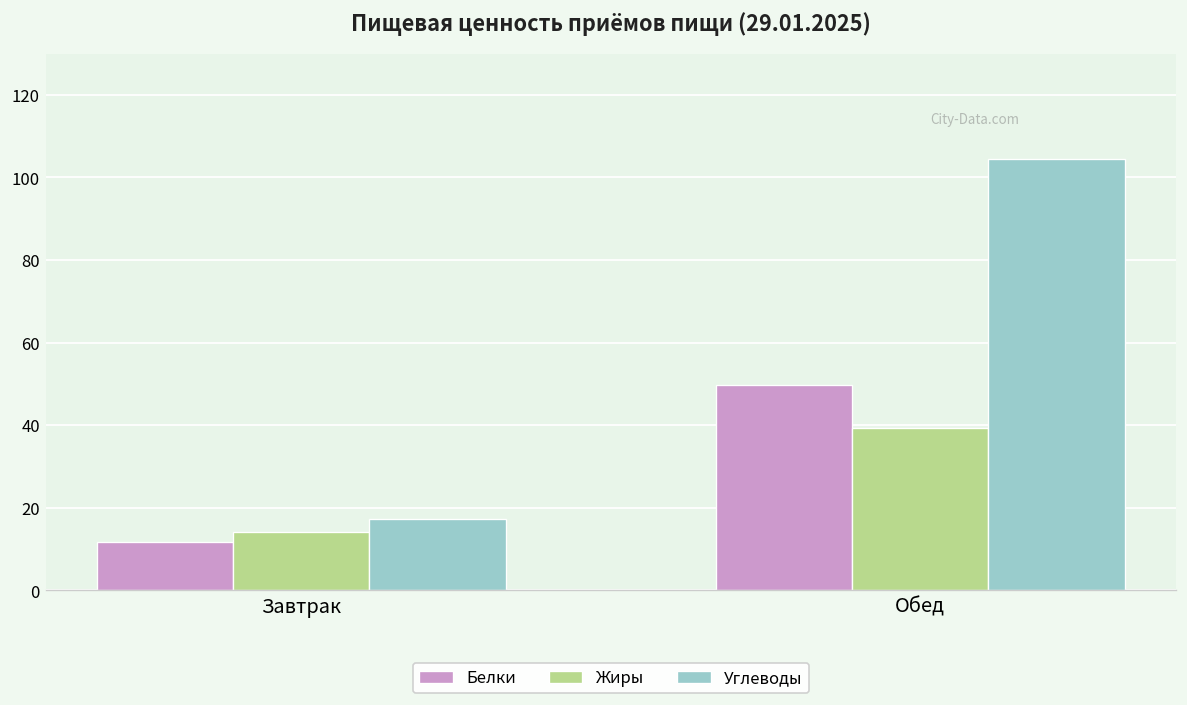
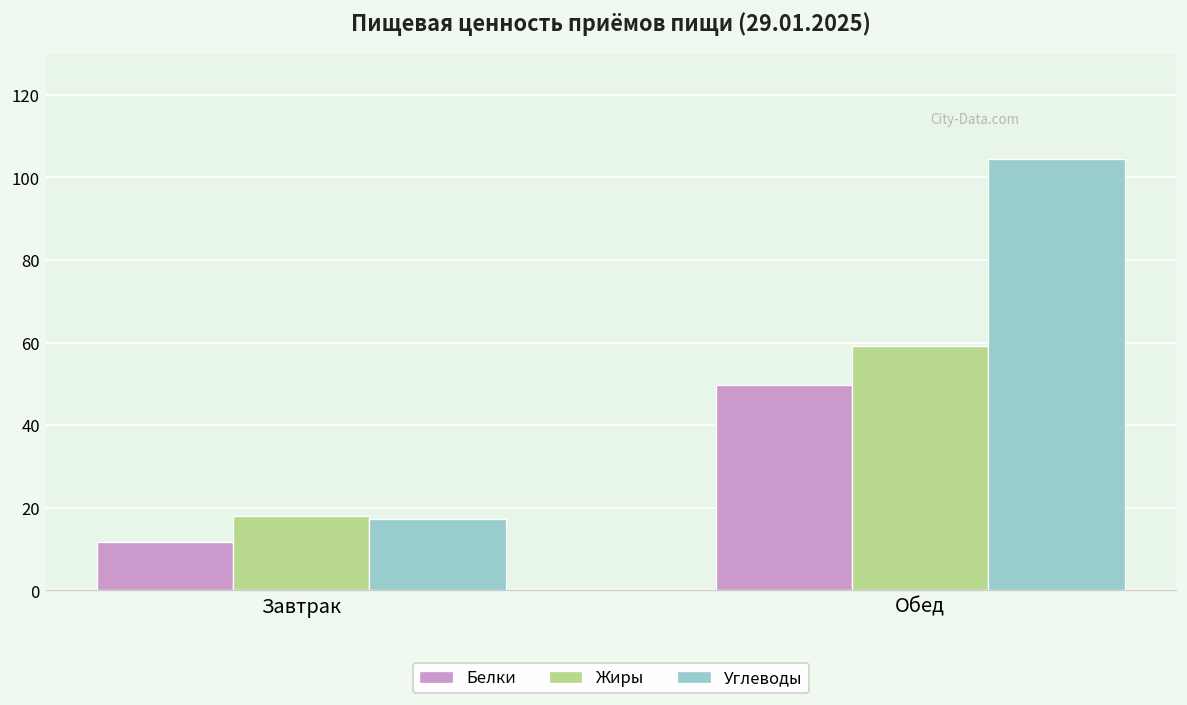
  {
    "Белки": {
      "Завтрак": 12,
      "Обед": 50
    },
    "Жиры": {
-     "Завтрак": 14,
-     "Обед": 39
+     "Завтрак": 18,
+     "Обед": 59
    },
    "Углеводы": {
      "Завтрак": 17,
      "Обед": 104
    }
  }
